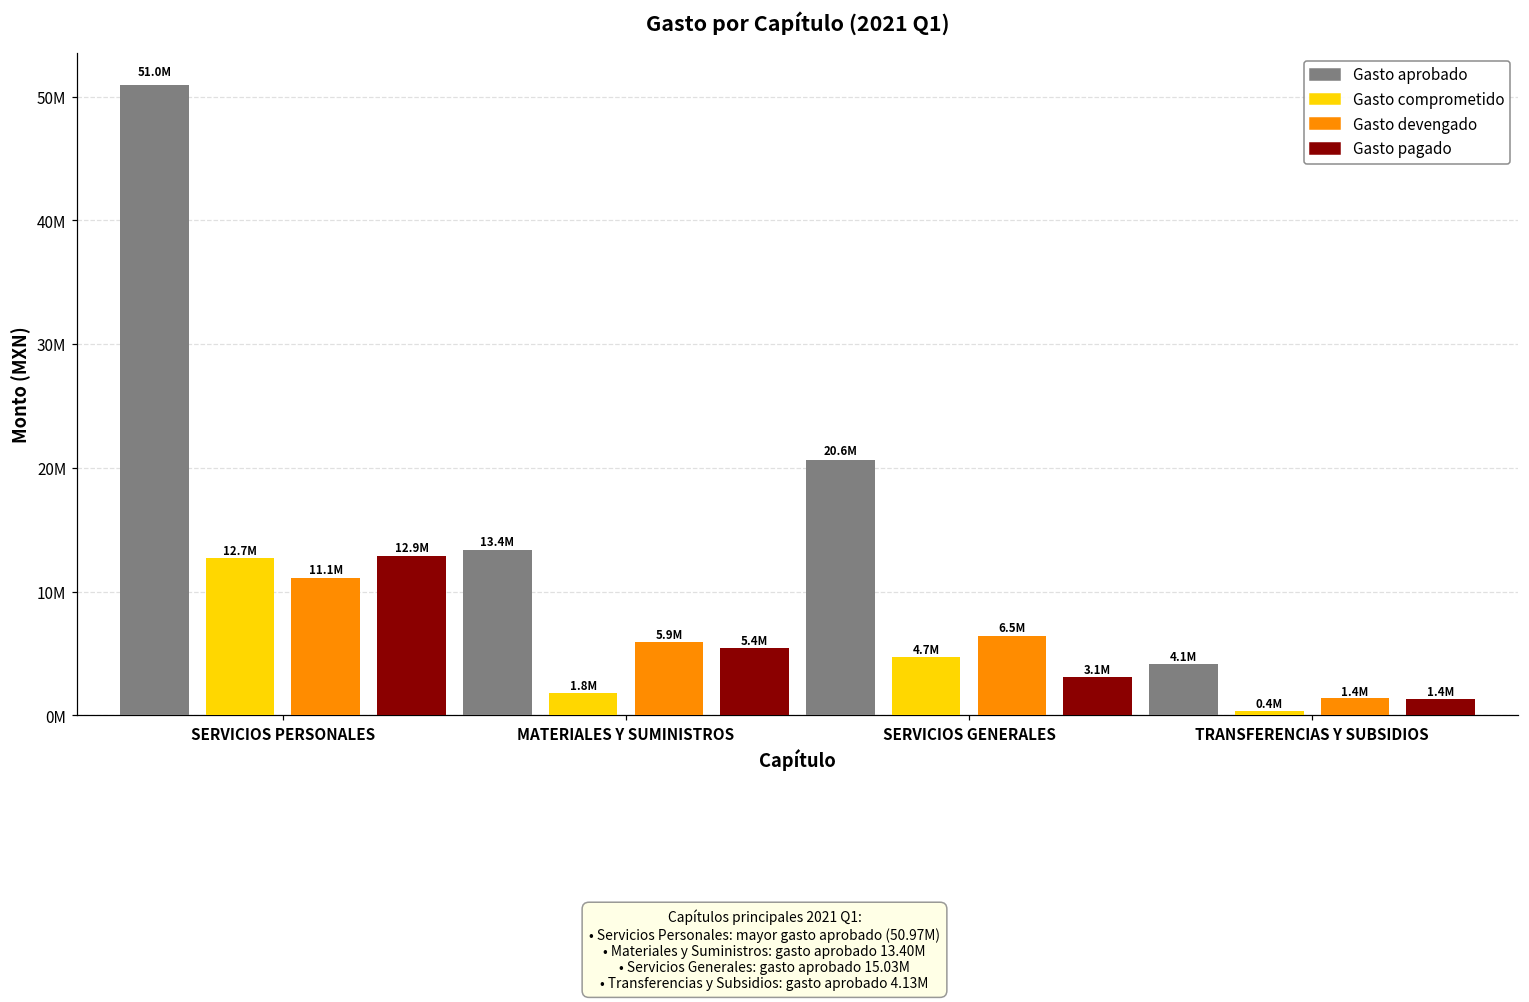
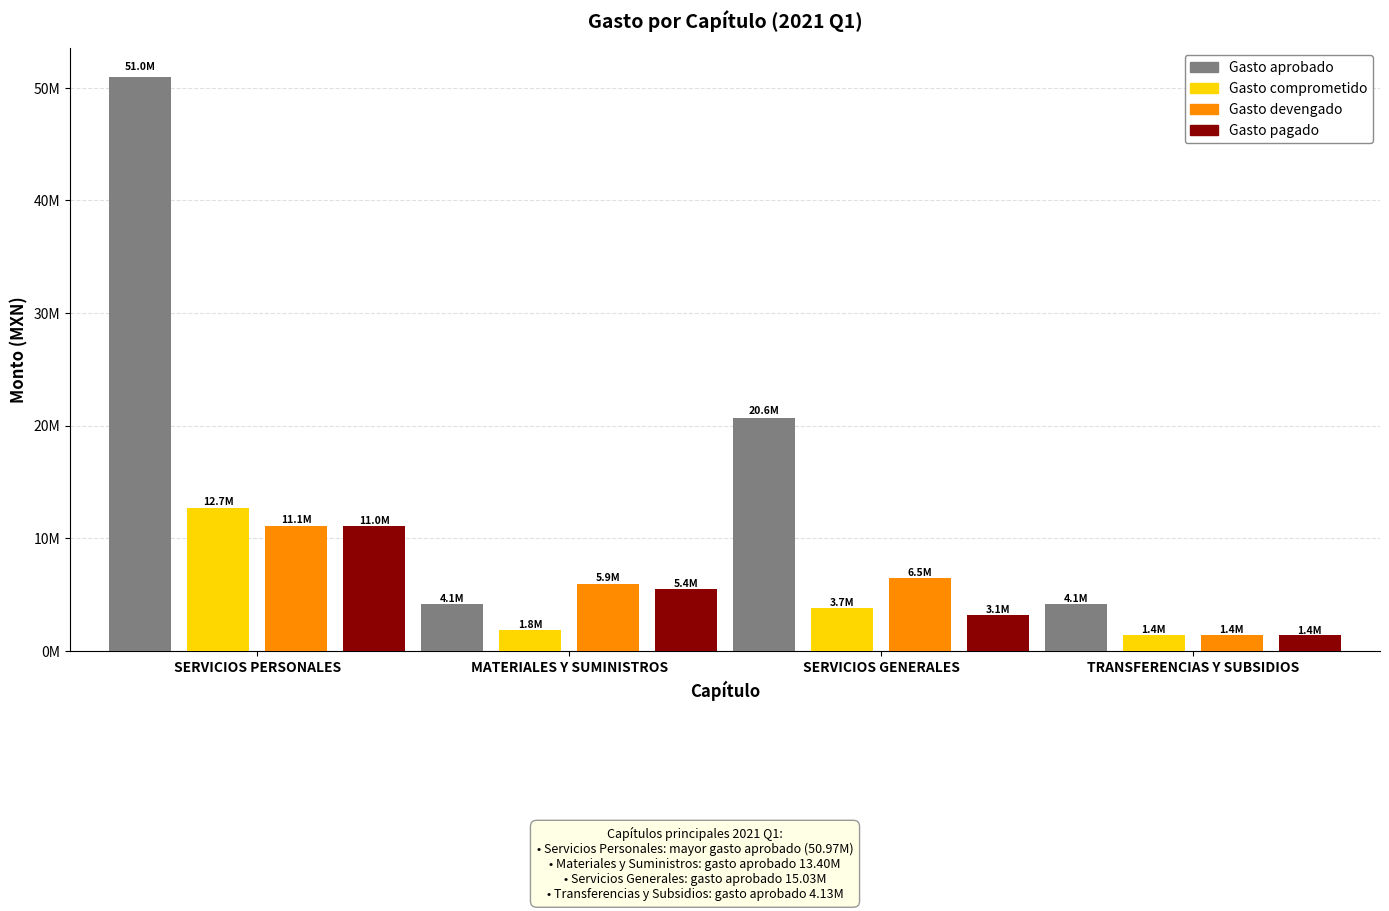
  {
    "Gasto aprobado": {
      "SERVICIOS PERSONALES": "51.0M",
-     "MATERIALES Y SUMINISTROS": "13.4M",
+     "MATERIALES Y SUMINISTROS": "4.1M",
      "SERVICIOS GENERALES": "20.6M",
      "TRANSFERENCIAS Y SUBSIDIOS": "4.1M"
    },
    "Gasto comprometido": {
      "SERVICIOS PERSONALES": "12.7M",
      "MATERIALES Y SUMINISTROS": "1.8M",
-     "SERVICIOS GENERALES": "4.7M",
-     "TRANSFERENCIAS Y SUBSIDIOS": "0.4M"
+     "SERVICIOS GENERALES": "3.7M",
+     "TRANSFERENCIAS Y SUBSIDIOS": "1.4M"
    },
    "Gasto devengado": {
      "SERVICIOS PERSONALES": "11.1M",
      "MATERIALES Y SUMINISTROS": "5.9M",
      "SERVICIOS GENERALES": "6.5M",
      "TRANSFERENCIAS Y SUBSIDIOS": "1.4M"
    },
    "Gasto pagado": {
-     "SERVICIOS PERSONALES": "12.9M",
+     "SERVICIOS PERSONALES": "11.0M",
      "MATERIALES Y SUMINISTROS": "5.4M",
      "SERVICIOS GENERALES": "3.1M",
      "TRANSFERENCIAS Y SUBSIDIOS": "1.4M"
    }
  }
